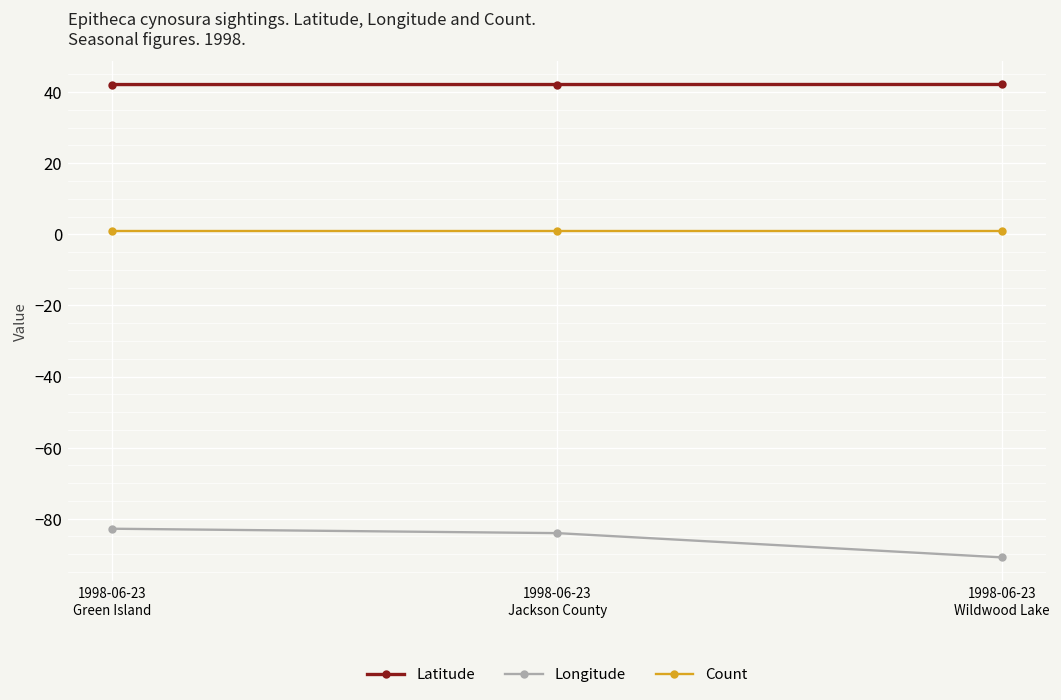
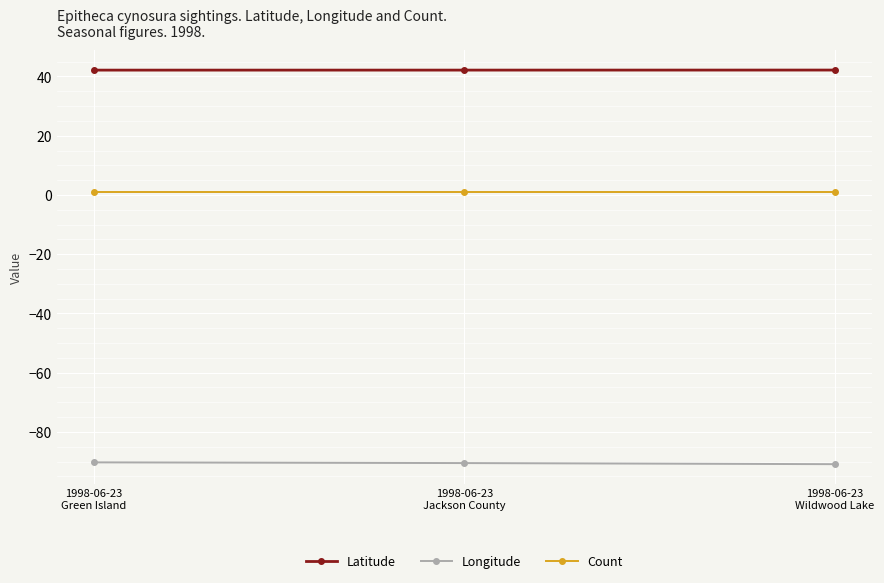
  {
    "Latitude": {
      "1998-06-23 Green Island": 42,
      "1998-06-23 Jackson County": 42,
      "1998-06-23 Wildwood Lake": 42
    },
    "Longitude": {
-     "1998-06-23 Green Island": -83,
-     "1998-06-23 Jackson County": -84,
+     "1998-06-23 Green Island": -90,
+     "1998-06-23 Jackson County": -91,
      "1998-06-23 Wildwood Lake": -91
    },
    "Count": {
      "1998-06-23 Green Island": 1,
      "1998-06-23 Jackson County": 1,
      "1998-06-23 Wildwood Lake": 1
    }
  }
